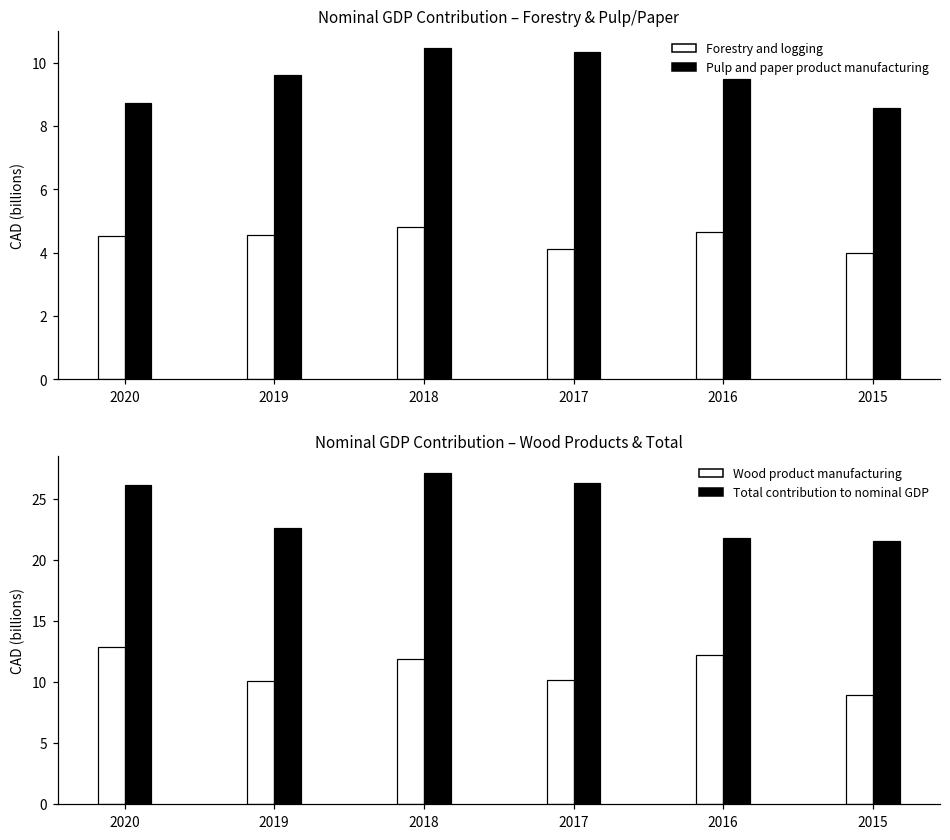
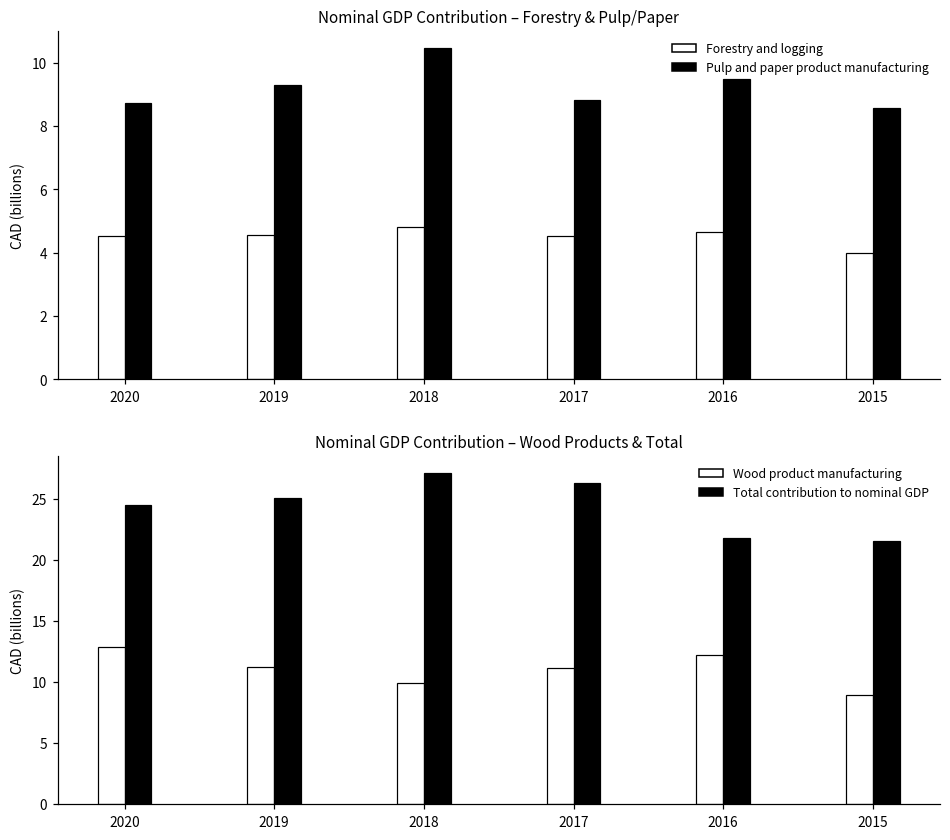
  {
    "Nominal GDP Contribution – Forestry & Pulp/Paper": {
      "Forestry and logging": {
        "2020": 4.5,
        "2019": 4.5,
        "2018": 4.8,
-       "2017": 4.1,
+       "2017": 4.5,
        "2016": 4.6,
        "2015": 4.0
      },
      "Pulp and paper product manufacturing": {
        "2020": 8.7,
-       "2019": 9.6,
+       "2019": 9.3,
        "2018": 10.5,
-       "2017": 10.3,
+       "2017": 8.8,
        "2016": 9.5,
        "2015": 8.6
      }
    },
    "Nominal GDP Contribution – Wood Products & Total": {
      "Wood product manufacturing": {
        "2020": 12.8,
-       "2019": 10.1,
-       "2018": 11.9,
-       "2017": 10.2,
+       "2019": 11.2,
+       "2018": 9.9,
+       "2017": 11.1,
        "2016": 12.2,
        "2015": 9.0
      },
      "Total contribution to nominal GDP": {
-       "2020": 26.1,
-       "2019": 22.6,
+       "2020": 24.5,
+       "2019": 25.1,
        "2018": 27.1,
        "2017": 26.3,
        "2016": 21.8,
        "2015": 21.5
      }
    }
  }
